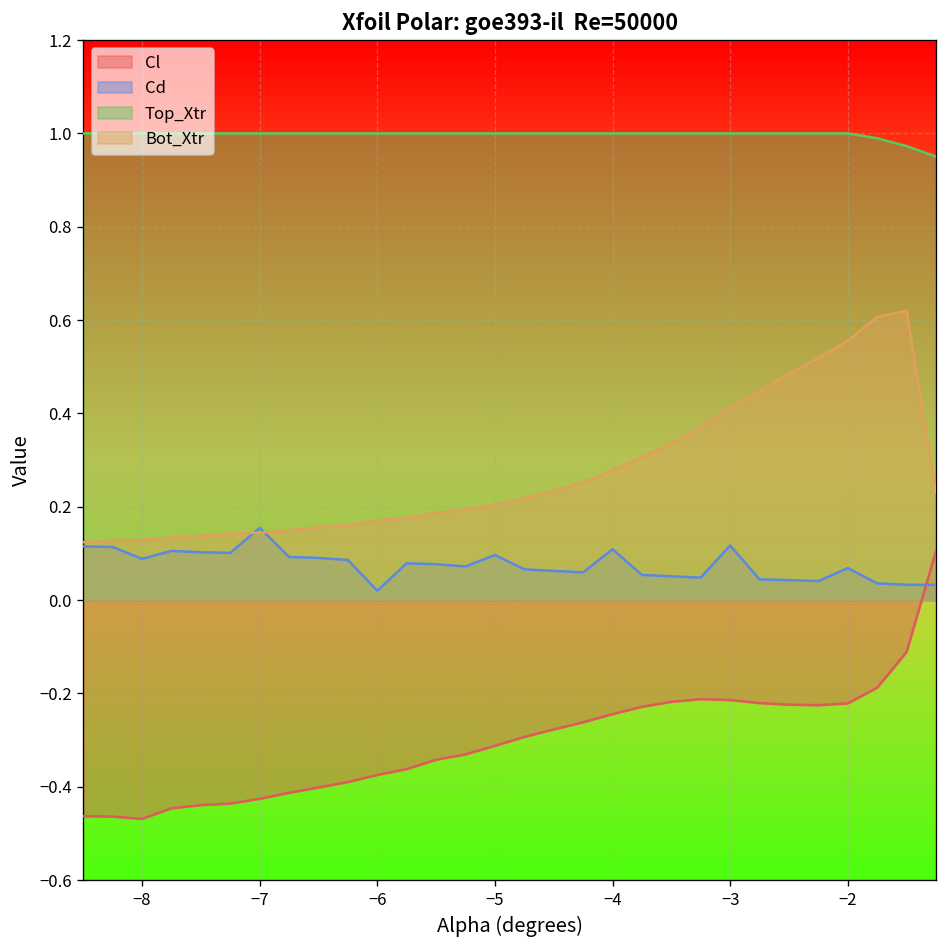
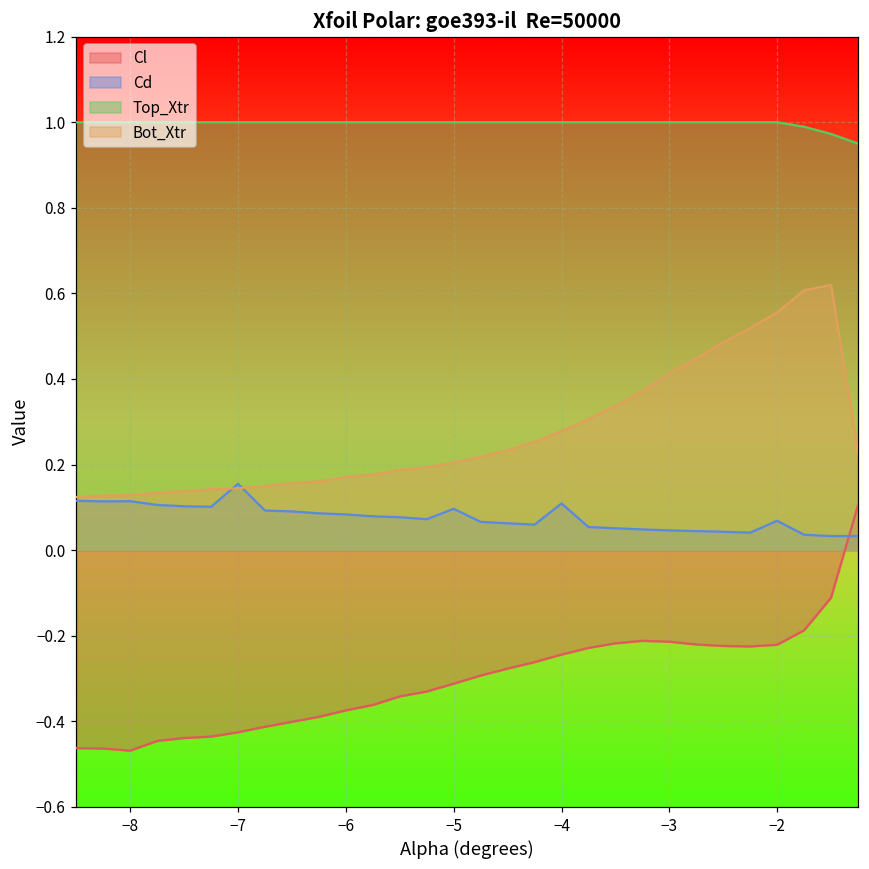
  {
    "Cd": {
-     "−8": 0.09,
+     "−8": 0.11,
      "−7": 0.15,
-     "−6": 0.02,
+     "−6": 0.08,
      "−5": 0.10,
      "−4": 0.11,
-     "−3": 0.12,
+     "−3": 0.05,
      "−2": 0.07
    },
    "Top_Xtr": {
      "−7": 1.00,
      "−6": 1.00,
      "−5": 1.00,
      "−4": 1.00,
      "−3": 1.00,
      "−2": 1.00
    }
  }
